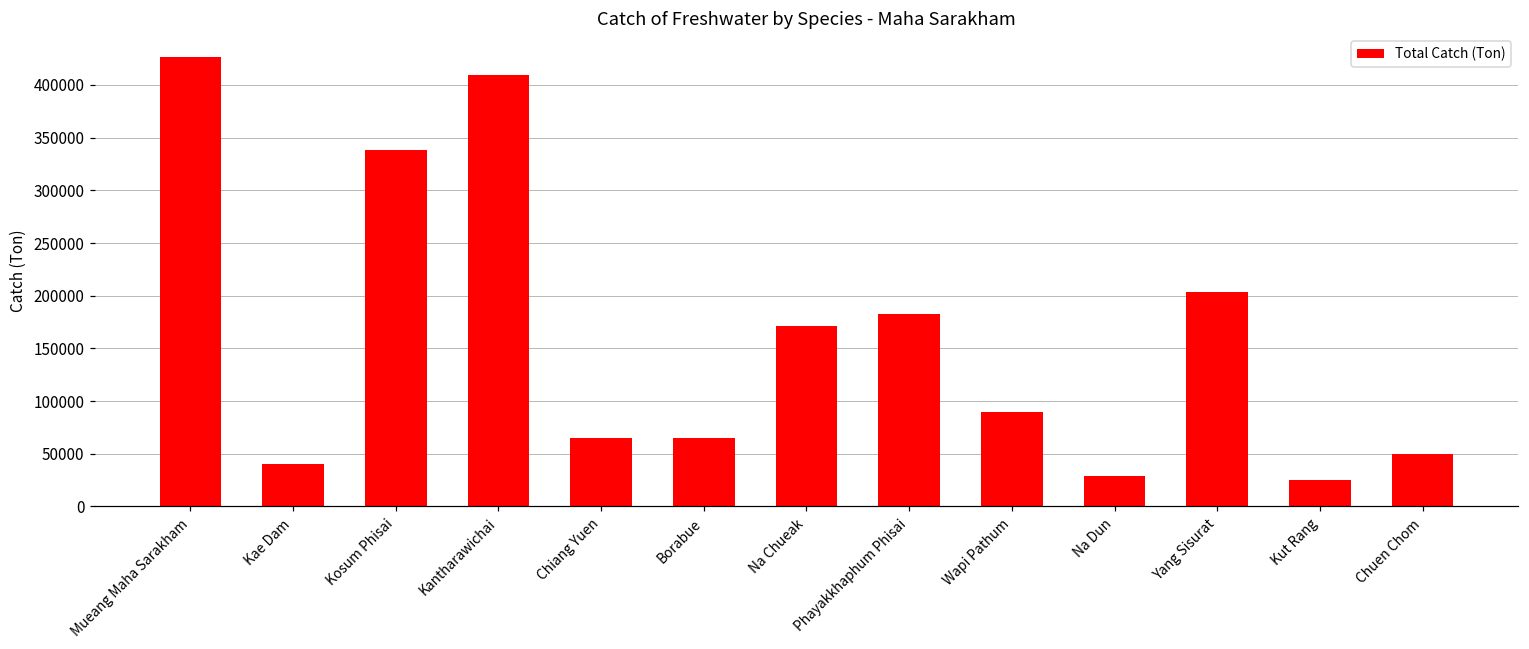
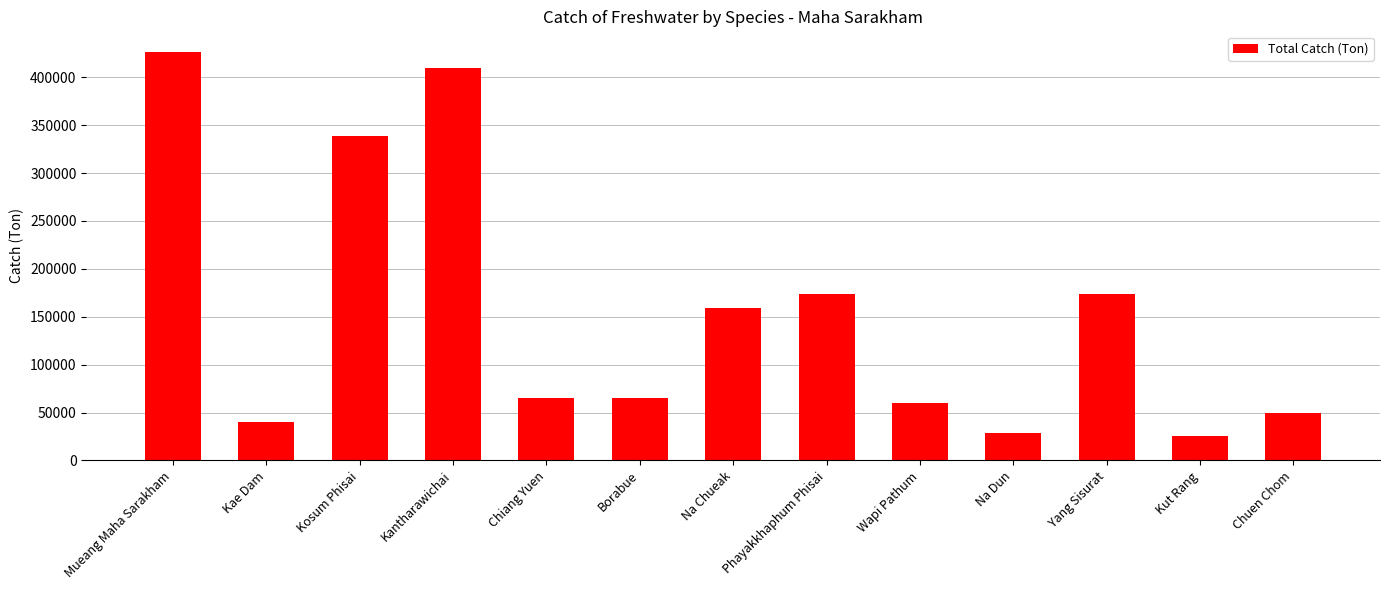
  {
    "Mueang Maha Sarakham": 430000,
    "Kae Dam": 40000,
    "Kosum Phisai": 340000,
    "Kantharawichai": 410000,
    "Chiang Yuen": 60000,
    "Borabue": 70000,
-   "Na Chueak": 170000,
-   "Phayakkhaphum Phisai": 180000,
-   "Wapi Pathum": 90000,
+   "Na Chueak": 160000,
+   "Phayakkhaphum Phisai": 170000,
+   "Wapi Pathum": 60000,
    "Na Dun": 30000,
-   "Yang Sisurat": 200000,
+   "Yang Sisurat": 170000,
    "Kut Rang": 30000,
    "Chuen Chom": 50000
  }
